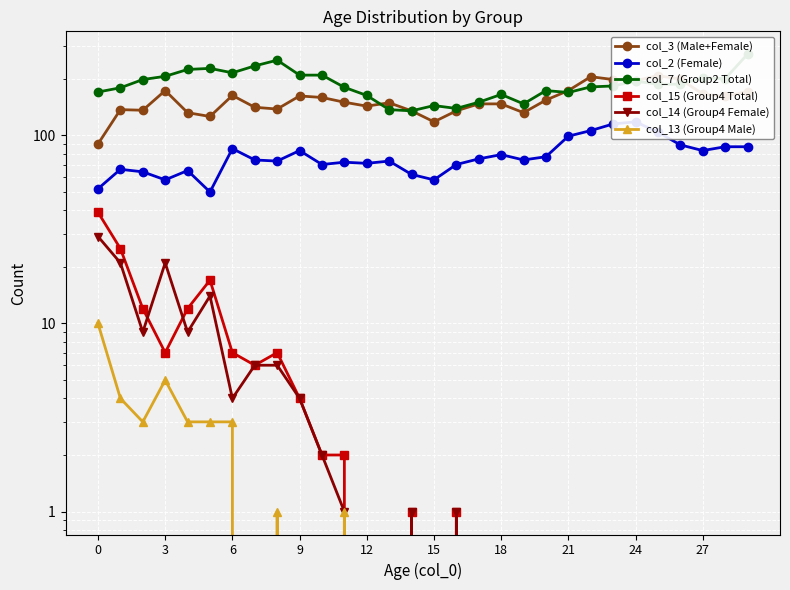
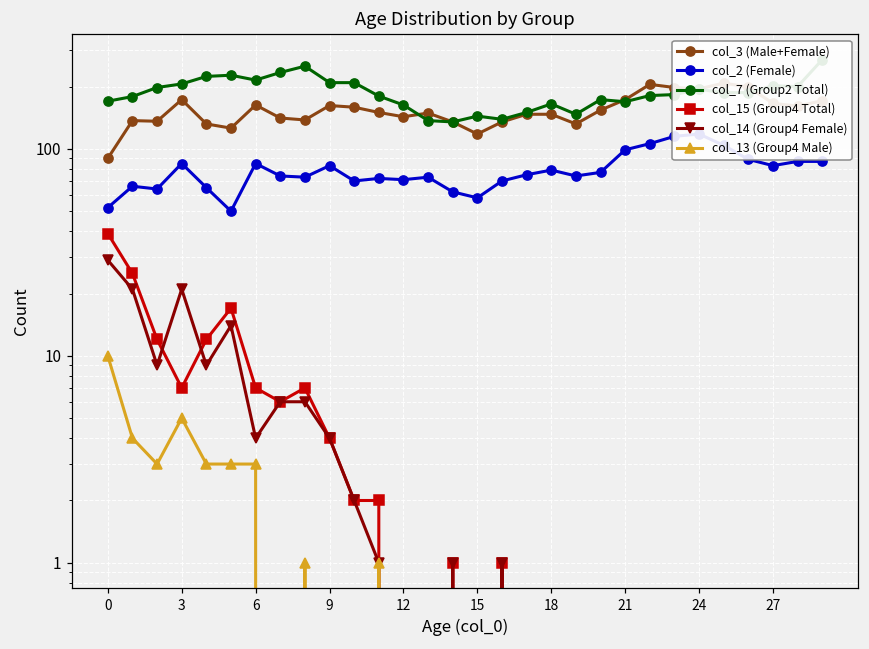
  {
    "col_3 (Male+Female)": {
      "0": 90,
      "3": 170,
      "6": 160,
      "9": 160,
      "12": 140,
      "15": 120,
      "18": 150
    },
    "col_2 (Female)": {
      "0": 52,
-     "3": 58,
+     "3": 90,
      "6": 90,
      "9": 80,
      "12": 71,
      "15": 58,
      "18": 79,
      "21": 100,
      "27": 80
    },
    "col_7 (Group2 Total)": {
      "0": 170,
      "3": 210,
      "6": 220,
      "9": 210,
      "12": 160,
      "15": 140,
      "18": 170
    },
    "col_15 (Group4 Total)": {
      "0": 39,
      "3": 7,
      "6": 7
    },
    "col_14 (Group4 Female)": {
      "0": 29,
      "3": 21,
      "6": 4
    },
    "col_13 (Group4 Male)": {
      "0": 10,
      "3": 5,
      "6": 3
    }
  }
